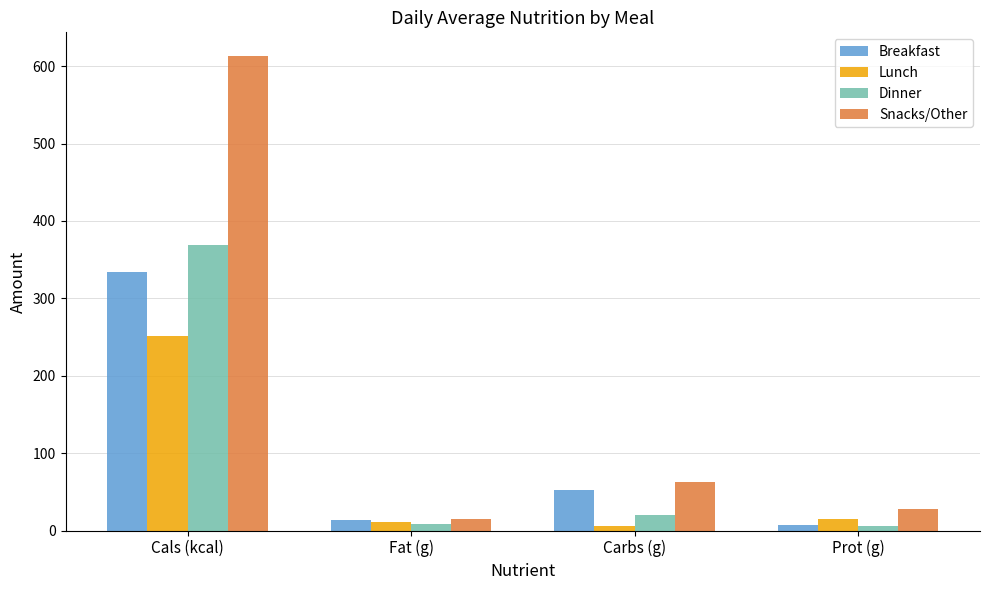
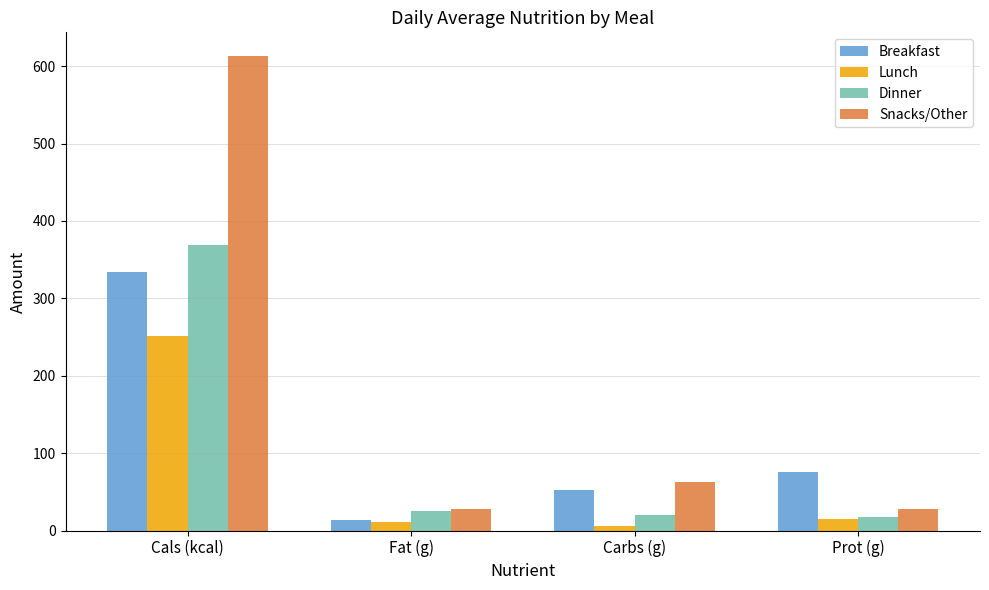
  {
    "Breakfast": {
      "Cals (kcal)": 330,
      "Fat (g)": 10,
      "Carbs (g)": 50,
-     "Prot (g)": 10
+     "Prot (g)": 80
    },
    "Lunch": {
      "Cals (kcal)": 250,
      "Fat (g)": 10,
      "Carbs (g)": 10,
      "Prot (g)": 10
    },
    "Dinner": {
      "Cals (kcal)": 370,
-     "Fat (g)": 10,
+     "Fat (g)": 20,
      "Carbs (g)": 20,
-     "Prot (g)": 10
+     "Prot (g)": 20
    },
    "Snacks/Other": {
      "Cals (kcal)": 610,
-     "Fat (g)": 20,
+     "Fat (g)": 30,
      "Carbs (g)": 60,
      "Prot (g)": 30
    }
  }
